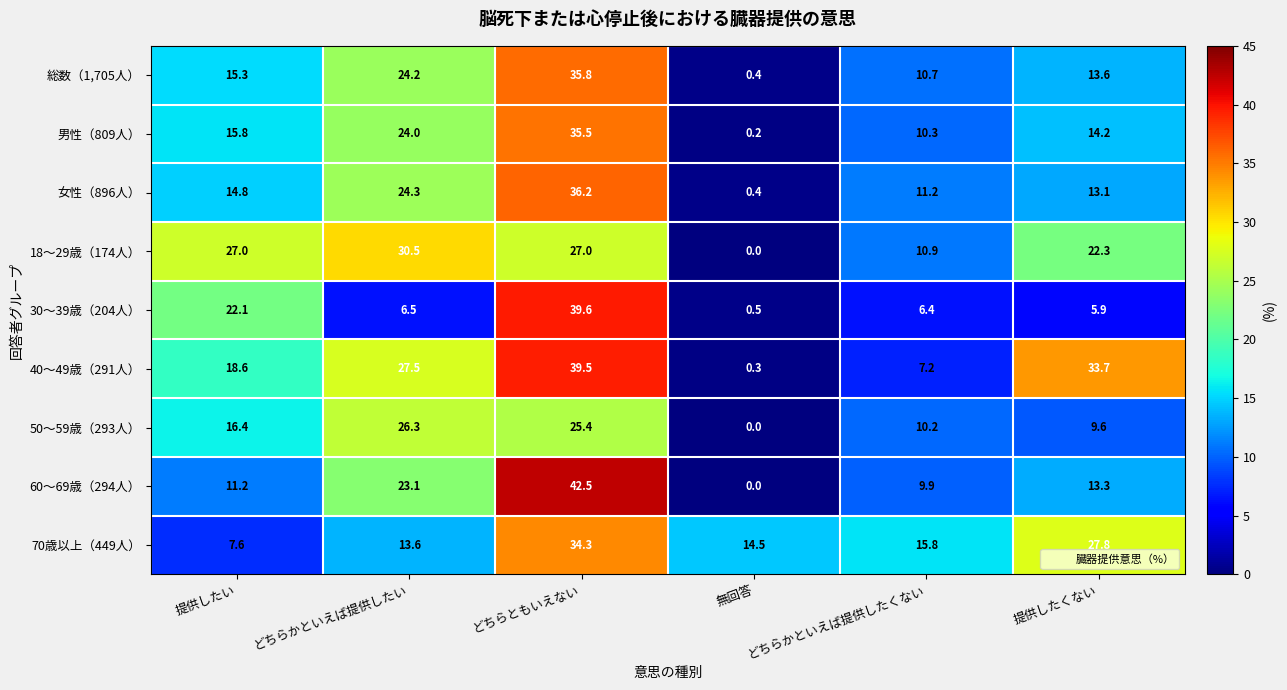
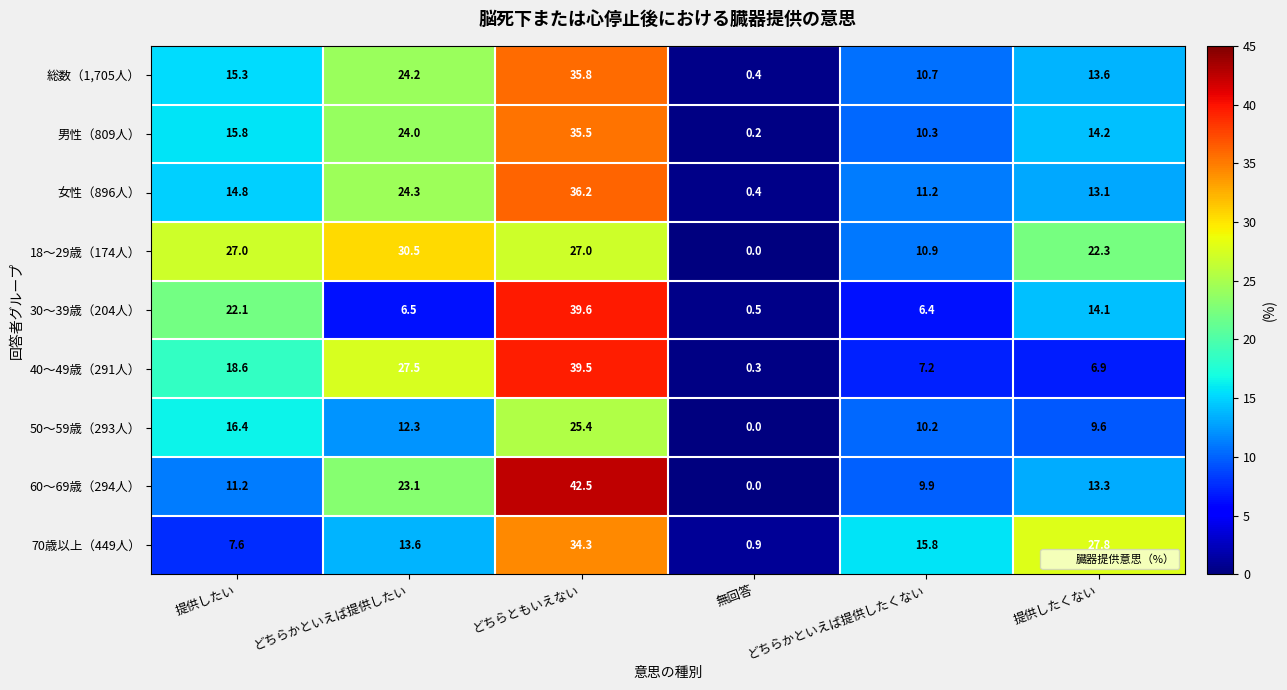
  {
    "総数（1,705人）": {
      "提供したい": 15.3,
      "どちらかといえば提供したい": 24.2,
      "どちらともいえない": 35.8,
      "無回答": 0.4,
      "どちらかといえば提供したくない": 10.7,
      "提供したくない": 13.6
    },
    "男性（809人）": {
      "提供したい": 15.8,
      "どちらかといえば提供したい": 24.0,
      "どちらともいえない": 35.5,
      "無回答": 0.2,
      "どちらかといえば提供したくない": 10.3,
      "提供したくない": 14.2
    },
    "女性（896人）": {
      "提供したい": 14.8,
      "どちらかといえば提供したい": 24.3,
      "どちらともいえない": 36.2,
      "無回答": 0.4,
      "どちらかといえば提供したくない": 11.2,
      "提供したくない": 13.1
    },
    "18～29歳（174人）": {
      "提供したい": 27.0,
      "どちらかといえば提供したい": 30.5,
      "どちらともいえない": 27.0,
      "無回答": 0.0,
      "どちらかといえば提供したくない": 10.9,
      "提供したくない": 22.3
    },
    "30～39歳（204人）": {
      "提供したい": 22.1,
      "どちらかといえば提供したい": 6.5,
      "どちらともいえない": 39.6,
      "無回答": 0.5,
      "どちらかといえば提供したくない": 6.4,
-     "提供したくない": 5.9
+     "提供したくない": 14.1
    },
    "40～49歳（291人）": {
      "提供したい": 18.6,
      "どちらかといえば提供したい": 27.5,
      "どちらともいえない": 39.5,
      "無回答": 0.3,
      "どちらかといえば提供したくない": 7.2,
-     "提供したくない": 33.7
+     "提供したくない": 6.9
    },
    "50～59歳（293人）": {
      "提供したい": 16.4,
-     "どちらかといえば提供したい": 26.3,
+     "どちらかといえば提供したい": 12.3,
      "どちらともいえない": 25.4,
      "無回答": 0.0,
      "どちらかといえば提供したくない": 10.2,
      "提供したくない": 9.6
    },
    "60～69歳（294人）": {
      "提供したい": 11.2,
      "どちらかといえば提供したい": 23.1,
      "どちらともいえない": 42.5,
      "無回答": 0.0,
      "どちらかといえば提供したくない": 9.9,
      "提供したくない": 13.3
    },
    "70歳以上（449人）": {
      "提供したい": 7.6,
      "どちらかといえば提供したい": 13.6,
      "どちらともいえない": 34.3,
-     "無回答": 14.5,
+     "無回答": 0.9,
      "どちらかといえば提供したくない": 15.8
    }
  }
